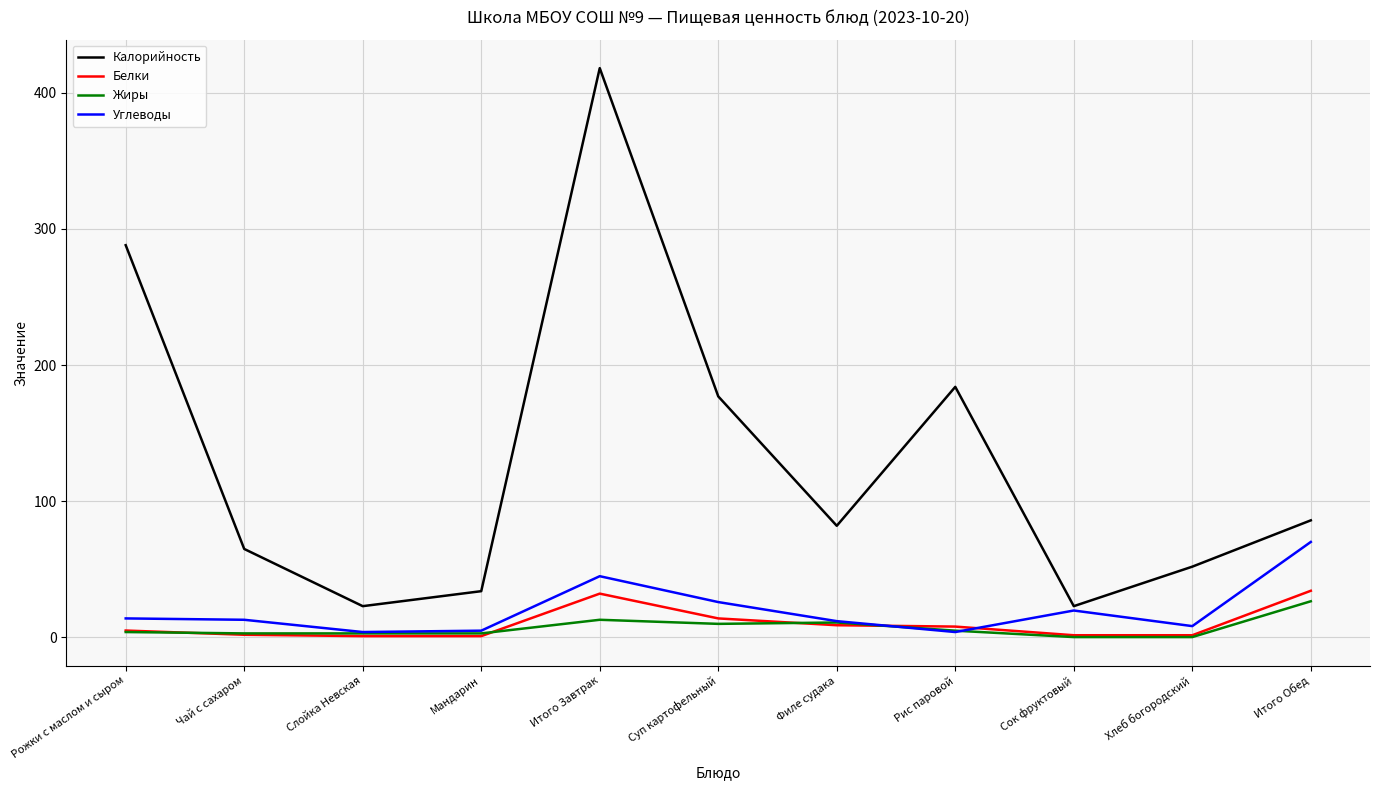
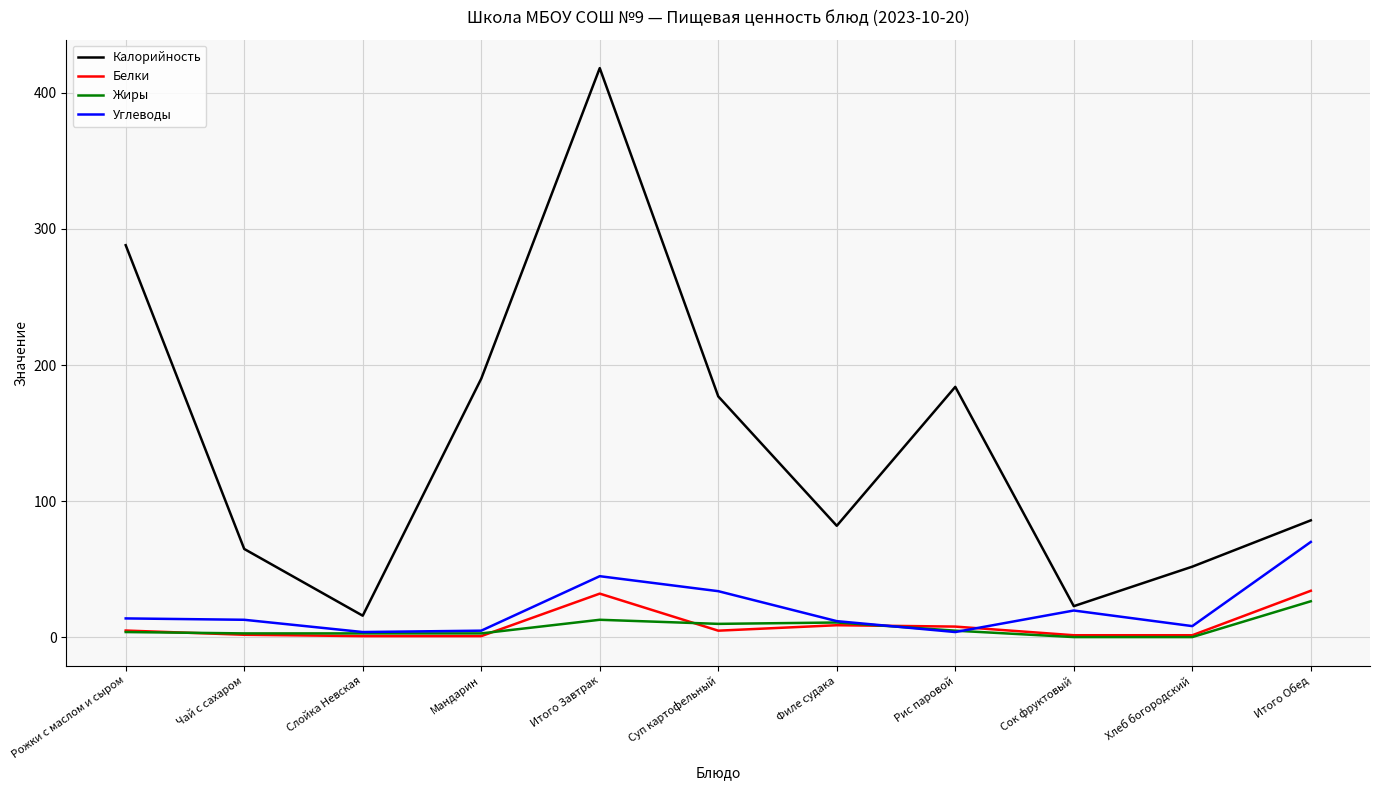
  {
    "Калорийность": {
      "Рожки с маслом и сыром": 288,
      "Чай с сахаром": 65,
-     "Слойка Невская": 23,
-     "Мандарин": 34,
+     "Слойка Невская": 16,
+     "Мандарин": 190,
      "Итого Завтрак": 418,
      "Суп картофельный": 177,
      "Филе судака": 82,
      "Рис паровой": 184,
      "Сок фруктовый": 23,
      "Хлеб богородский": 52,
      "Итого Обед": 86
    },
    "Белки": {
      "Слойка Невская": 1,
      "Мандарин": 1,
      "Итого Завтрак": 32,
-     "Суп картофельный": 14,
+     "Суп картофельный": 5,
      "Филе судака": 9,
      "Рис паровой": 8,
      "Итого Обед": 34
    },
    "Жиры": {
      "Мандарин": 3,
      "Итого Завтрак": 13,
      "Суп картофельный": 10,
      "Итого Обед": 27
    },
    "Углеводы": {
      "Рожки с маслом и сыром": 14,
      "Чай с сахаром": 13,
      "Мандарин": 5,
      "Итого Завтрак": 45,
-     "Суп картофельный": 26,
+     "Суп картофельный": 34,
      "Сок фруктовый": 20,
      "Хлеб богородский": 8,
      "Итого Обед": 70
    }
  }
